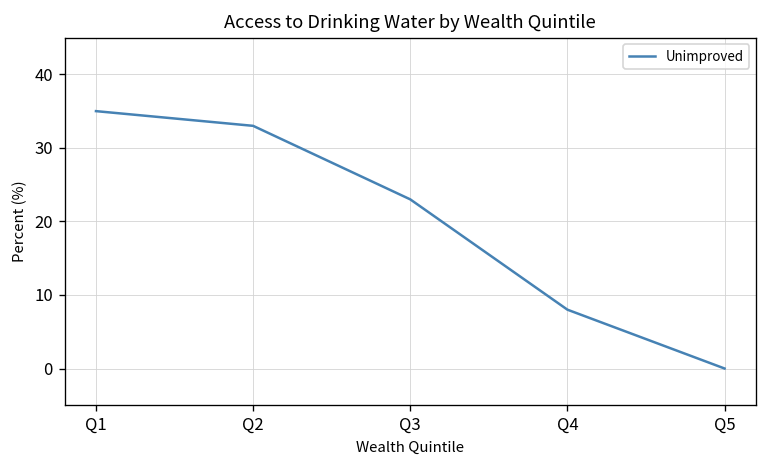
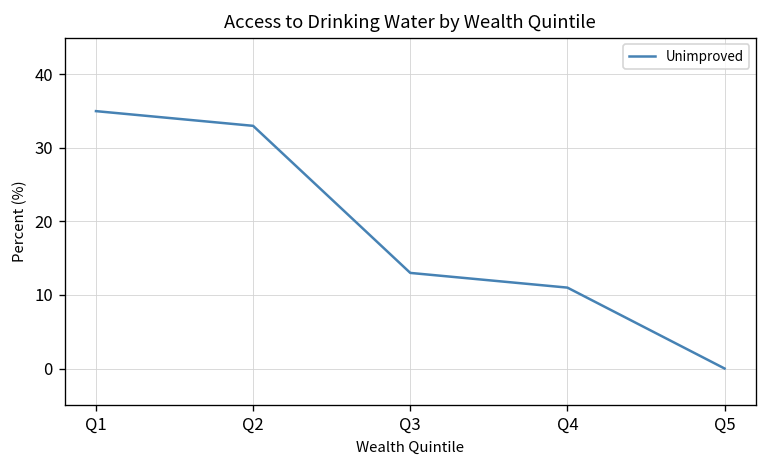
  {
    "Q1": 35,
    "Q2": 33,
-   "Q3": 23,
-   "Q4": 8,
+   "Q3": 13,
+   "Q4": 11,
    "Q5": 0
  }
